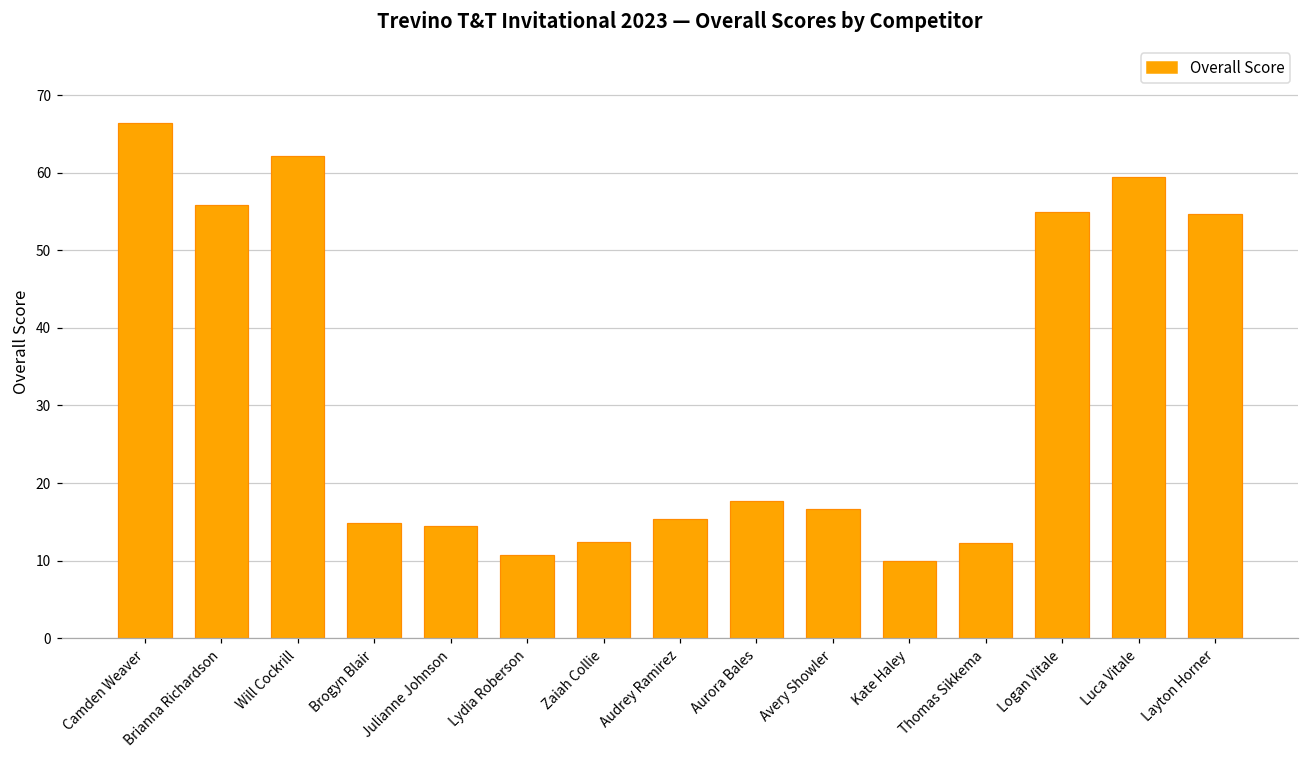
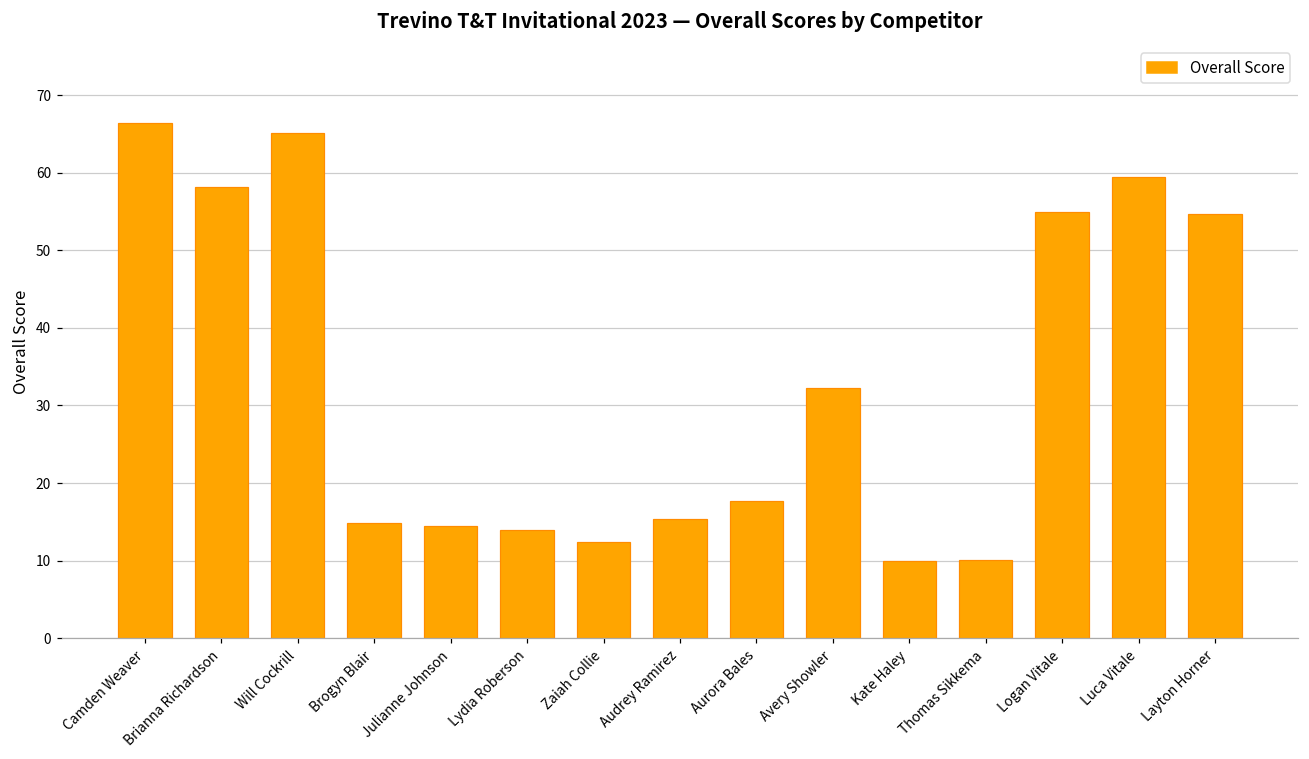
  {
    "Camden Weaver": 66,
-   "Brianna Richardson": 56,
-   "Will Cockrill": 62,
+   "Brianna Richardson": 58,
+   "Will Cockrill": 65,
    "Brogyn Blair": 15,
    "Julianne Johnson": 15,
-   "Lydia Roberson": 11,
+   "Lydia Roberson": 14,
    "Zaiah Collie": 12,
    "Audrey Ramirez": 15,
    "Aurora Bales": 18,
-   "Avery Showler": 17,
+   "Avery Showler": 32,
    "Kate Haley": 10,
-   "Thomas Sikkema": 12,
+   "Thomas Sikkema": 10,
    "Logan Vitale": 55,
    "Luca Vitale": 59,
    "Layton Horner": 55
  }
